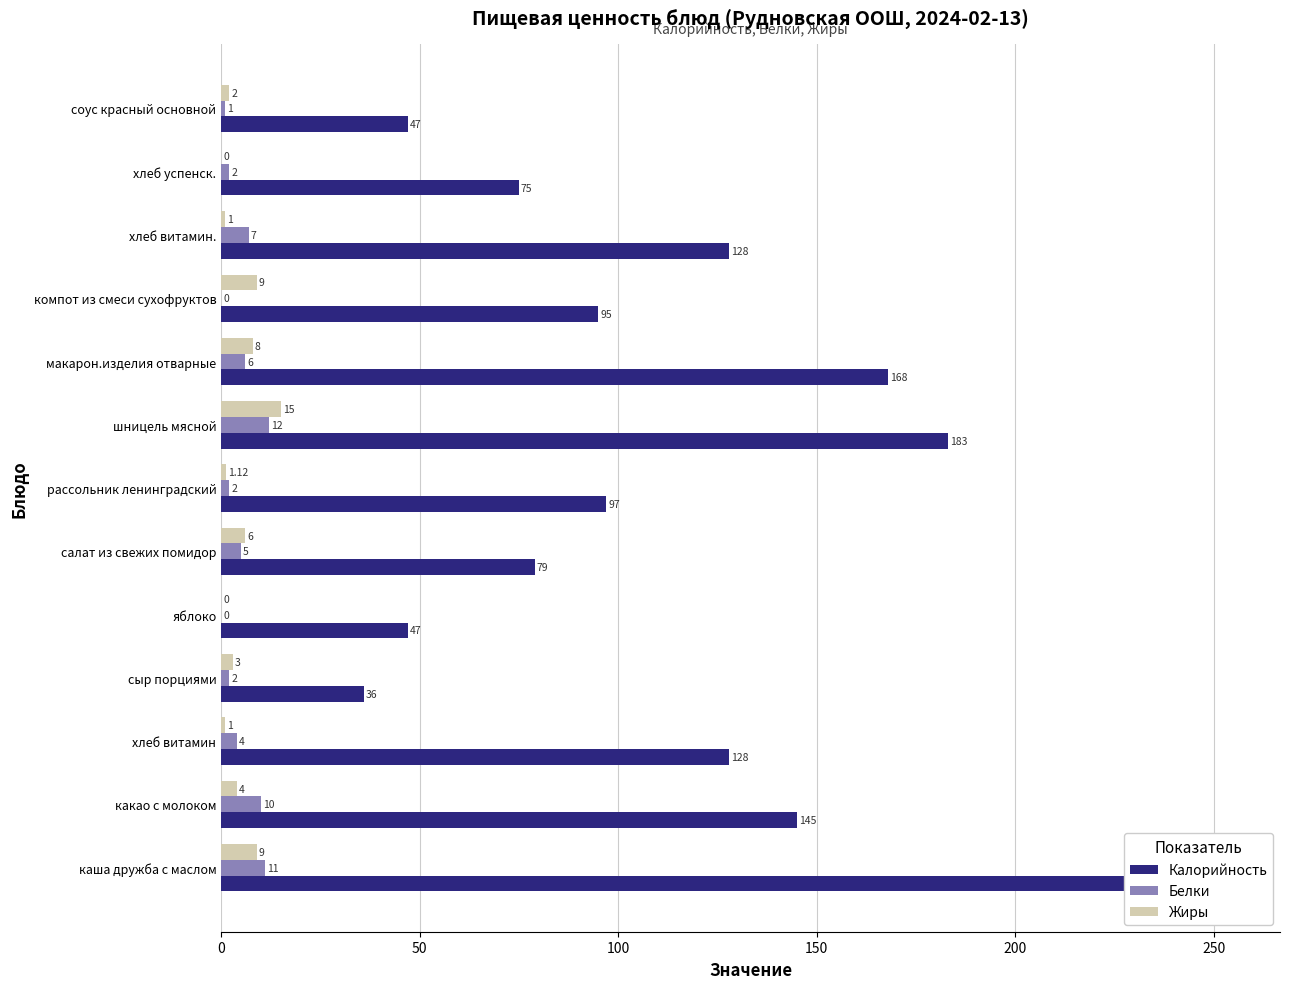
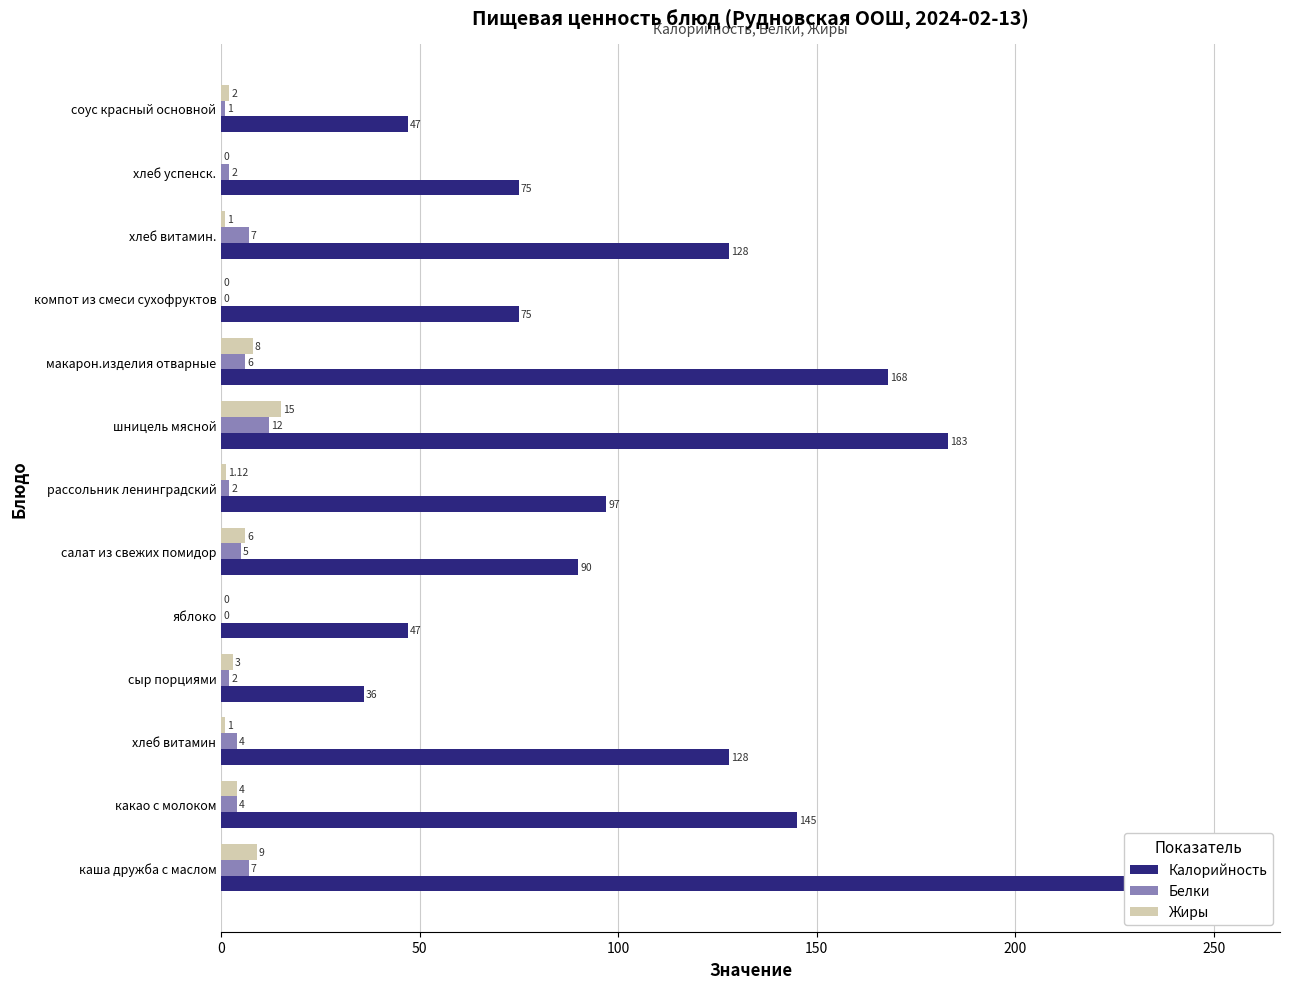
  {
    "Калорийность": {
      "соус красный основной": 47,
      "хлеб успенск.": 75,
      "хлеб витамин.": 128,
-     "компот из смеси сухофруктов": 95,
+     "компот из смеси сухофруктов": 75,
      "макарон.изделия отварные": 168,
      "шницель мясной": 183,
      "рассольник ленинградский": 97,
-     "салат из свежих помидор": 79,
+     "салат из свежих помидор": 90,
      "яблоко": 47,
      "сыр порциями": 36,
      "хлеб витамин": 128,
      "какао с молоком": 145
    },
    "Белки": {
      "соус красный основной": 1,
      "хлеб успенск.": 2,
      "хлеб витамин.": 7,
      "компот из смеси сухофруктов": 0,
      "макарон.изделия отварные": 6,
      "шницель мясной": 12,
      "рассольник ленинградский": 2,
      "салат из свежих помидор": 5,
      "яблоко": 0,
      "сыр порциями": 2,
      "хлеб витамин": 4,
-     "какао с молоком": 10,
-     "каша дружба с маслом": 11
+     "какао с молоком": 4,
+     "каша дружба с маслом": 7
    },
    "Жиры": {
      "соус красный основной": 2,
      "хлеб успенск.": 0,
      "хлеб витамин.": 1,
-     "компот из смеси сухофруктов": 9,
+     "компот из смеси сухофруктов": 0,
      "макарон.изделия отварные": 8,
      "шницель мясной": 15,
      "рассольник ленинградский": 1.12,
      "салат из свежих помидор": 6,
      "яблоко": 0,
      "сыр порциями": 3,
      "хлеб витамин": 1,
      "какао с молоком": 4,
      "каша дружба с маслом": 9
    }
  }
